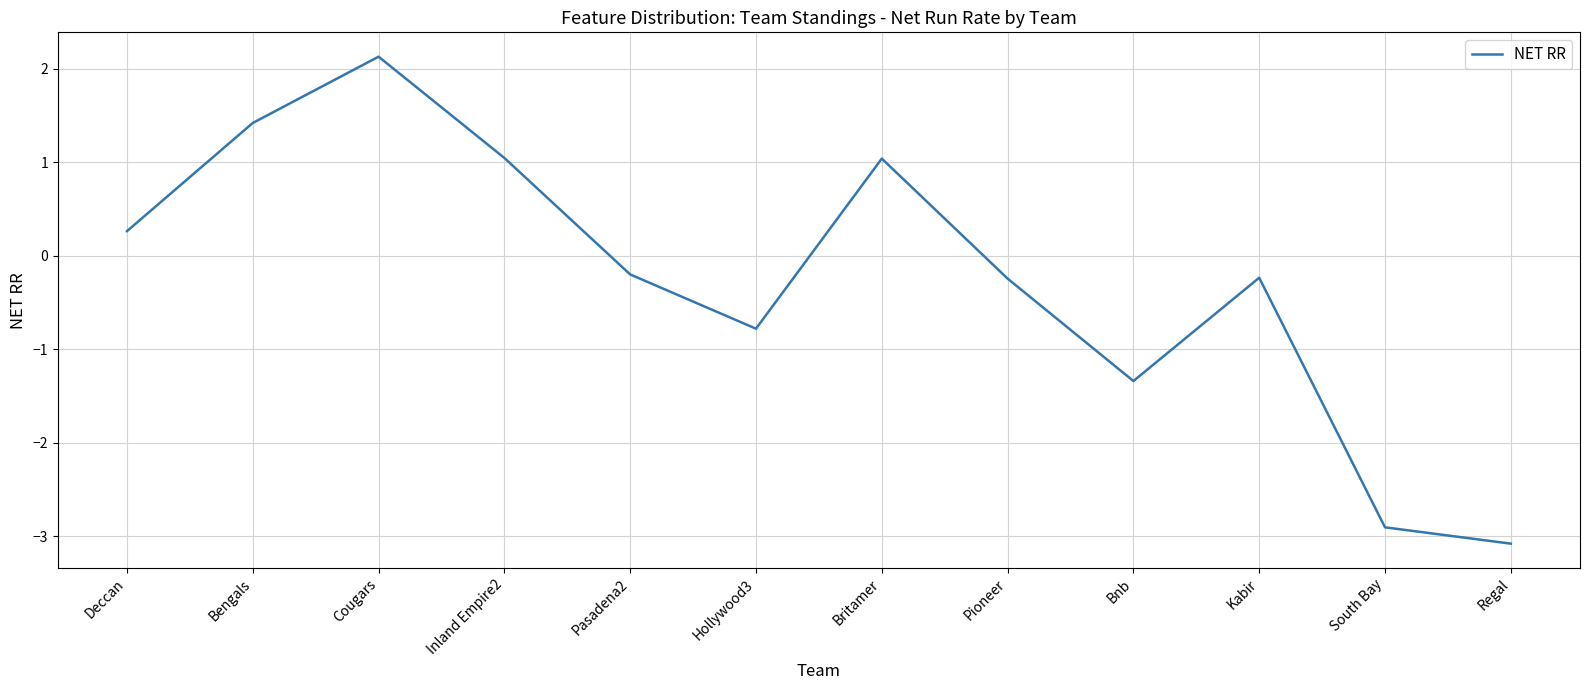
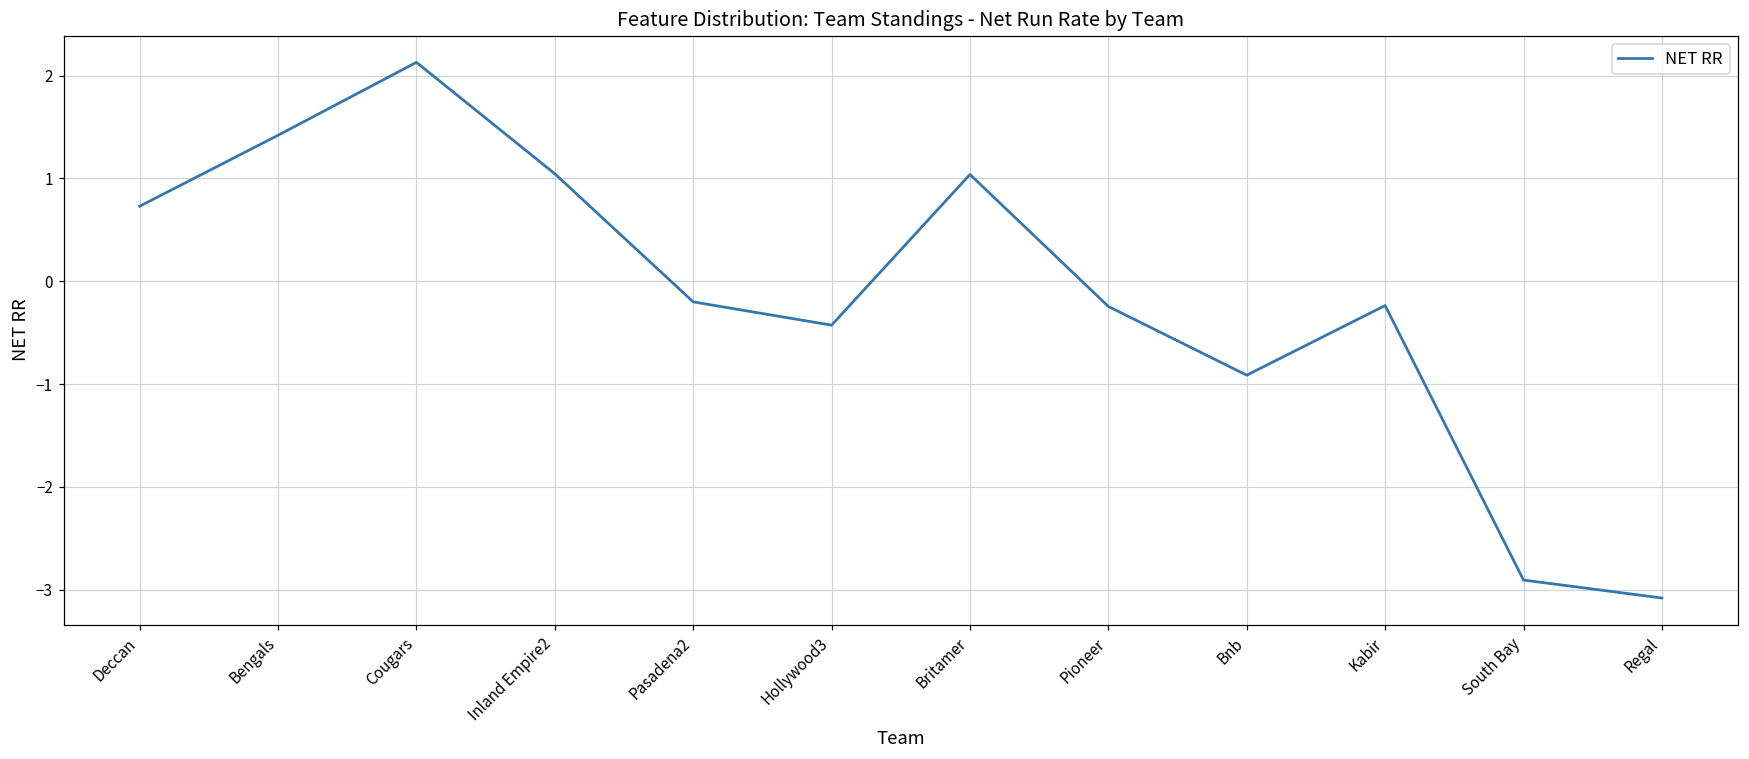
  {
-   "Deccan": 0.3,
+   "Deccan": 0.7,
    "Bengals": 1.4,
    "Cougars": 2.1,
    "Inland Empire2": 1.0,
    "Pasadena2": -0.2,
-   "Hollywood3": -0.8,
+   "Hollywood3": -0.4,
    "Britamer": 1.0,
    "Pioneer": -0.2,
-   "Bnb": -1.3,
+   "Bnb": -0.9,
    "Kabir": -0.2,
    "South Bay": -2.9,
    "Regal": -3.1
  }
